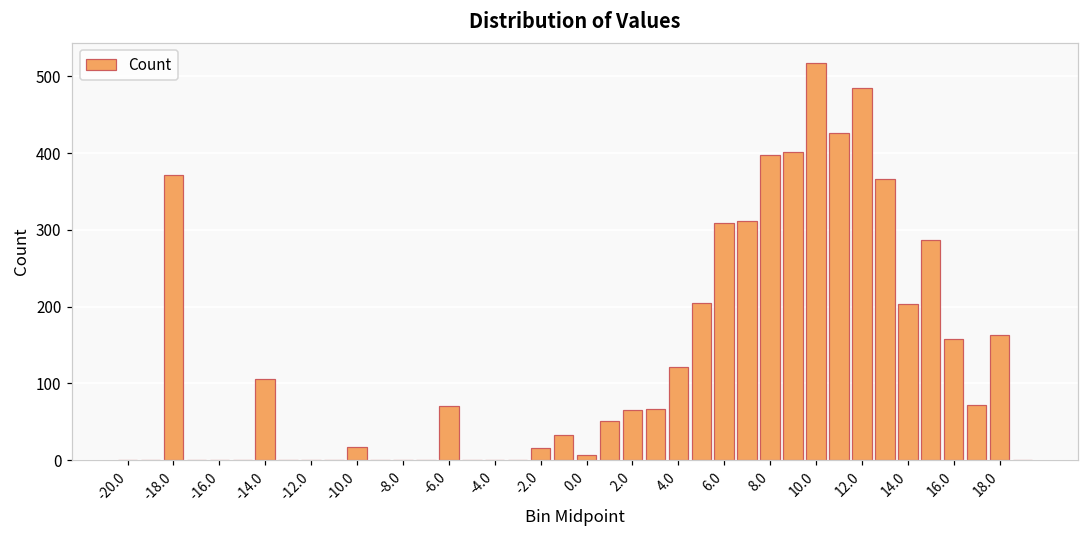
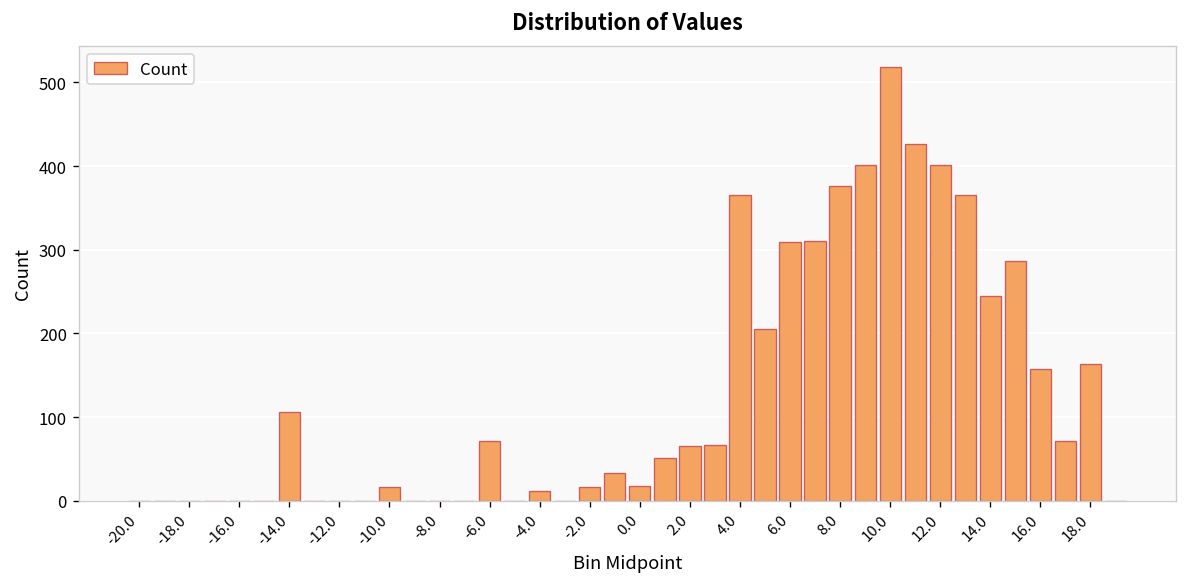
  {
    "-20.0": 0,
-   "-18.0": 370,
+   "-18.0": 0,
    "-16.0": 0,
    "-14.0": 110,
    "-12.0": 0,
    "-10.0": 20,
    "-8.0": 0,
    "-6.0": 70,
-   "-4.0": 0,
+   "-4.0": 10,
    "-2.0": 20,
-   "0.0": 10,
+   "0.0": 20,
    "2.0": 70,
-   "4.0": 120,
+   "4.0": 370,
    "6.0": 310,
-   "8.0": 400,
+   "8.0": 380,
    "10.0": 520,
-   "12.0": 490,
-   "14.0": 200,
+   "12.0": 400,
+   "14.0": 250,
    "16.0": 160,
    "18.0": 160
  }
